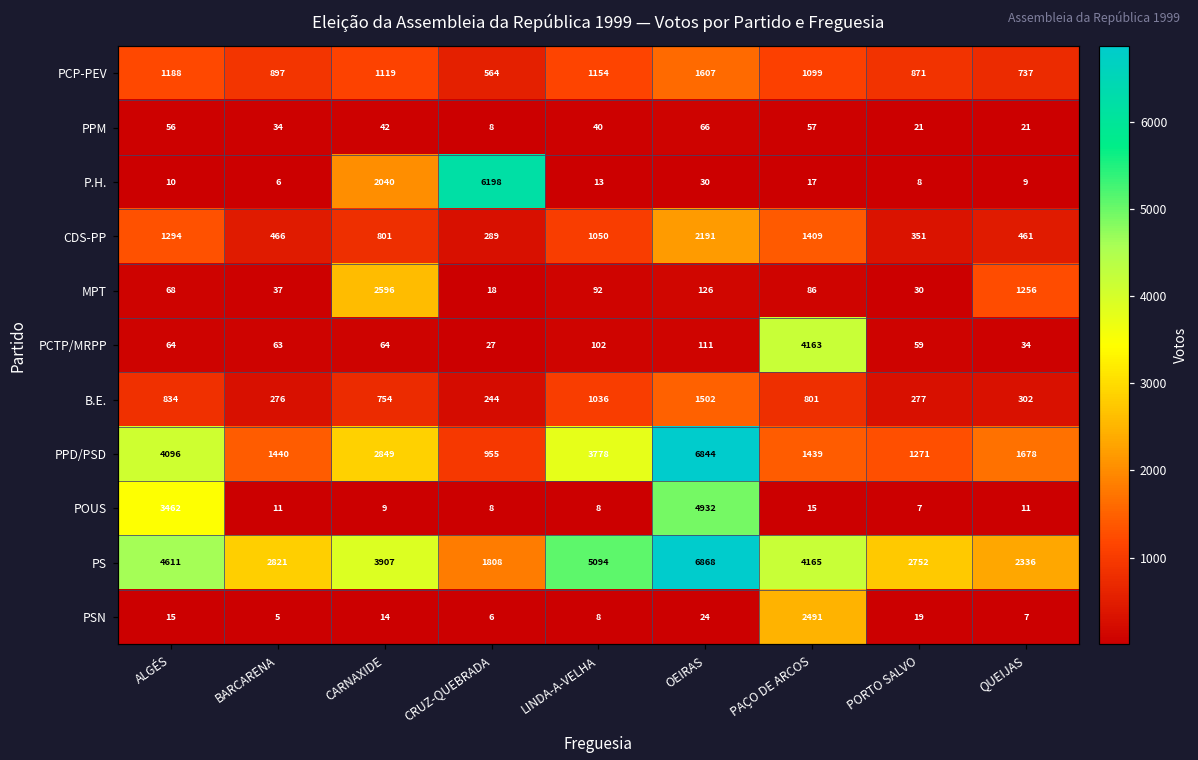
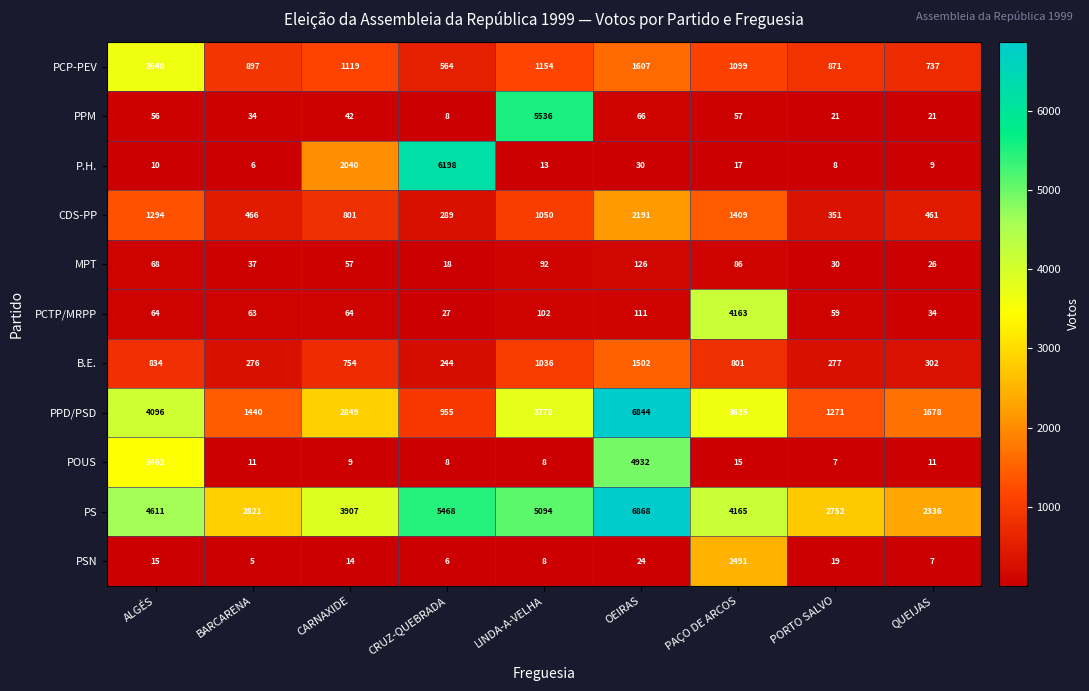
  {
    "PCP-PEV": {
-     "ALGÉS": 1188,
+     "ALGÉS": 3640,
      "BARCARENA": 897,
      "CARNAXIDE": 1119,
      "CRUZ-QUEBRADA": 564,
      "LINDA-A-VELHA": 1154,
      "OEIRAS": 1607,
      "PAÇO DE ARCOS": 1099,
      "PORTO SALVO": 871,
      "QUEIJAS": 737
    },
    "PPM": {
      "ALGÉS": 56,
      "BARCARENA": 34,
      "CARNAXIDE": 42,
      "CRUZ-QUEBRADA": 8,
-     "LINDA-A-VELHA": 40,
+     "LINDA-A-VELHA": 5536,
      "OEIRAS": 66,
      "PAÇO DE ARCOS": 57,
      "PORTO SALVO": 21,
      "QUEIJAS": 21
    },
    "P.H.": {
      "ALGÉS": 10,
      "BARCARENA": 6,
      "CARNAXIDE": 2040,
      "CRUZ-QUEBRADA": 6198,
      "LINDA-A-VELHA": 13,
      "OEIRAS": 30,
      "PAÇO DE ARCOS": 17,
      "PORTO SALVO": 8,
      "QUEIJAS": 9
    },
    "CDS-PP": {
      "ALGÉS": 1294,
      "BARCARENA": 466,
      "CARNAXIDE": 801,
      "CRUZ-QUEBRADA": 289,
      "LINDA-A-VELHA": 1050,
      "OEIRAS": 2191,
      "PAÇO DE ARCOS": 1409,
      "PORTO SALVO": 351,
      "QUEIJAS": 461
    },
    "MPT": {
      "ALGÉS": 68,
      "BARCARENA": 37,
-     "CARNAXIDE": 2596,
+     "CARNAXIDE": 57,
      "CRUZ-QUEBRADA": 18,
      "LINDA-A-VELHA": 92,
      "OEIRAS": 126,
      "PAÇO DE ARCOS": 86,
      "PORTO SALVO": 30,
-     "QUEIJAS": 1256
+     "QUEIJAS": 26
    },
    "PCTP/MRPP": {
      "ALGÉS": 64,
      "BARCARENA": 63,
      "CARNAXIDE": 64,
      "CRUZ-QUEBRADA": 27,
      "LINDA-A-VELHA": 102,
      "OEIRAS": 111,
      "PAÇO DE ARCOS": 4163,
      "PORTO SALVO": 59,
      "QUEIJAS": 34
    },
    "B.E.": {
      "ALGÉS": 834,
      "BARCARENA": 276,
      "CARNAXIDE": 754,
      "CRUZ-QUEBRADA": 244,
      "LINDA-A-VELHA": 1036,
      "OEIRAS": 1502,
      "PAÇO DE ARCOS": 801,
      "PORTO SALVO": 277,
      "QUEIJAS": 302
    },
    "PPD/PSD": {
      "ALGÉS": 4096,
      "BARCARENA": 1440,
      "CARNAXIDE": 2849,
      "CRUZ-QUEBRADA": 955,
      "LINDA-A-VELHA": 3778,
      "OEIRAS": 6844,
-     "PAÇO DE ARCOS": 1439,
+     "PAÇO DE ARCOS": 3635,
      "PORTO SALVO": 1271,
      "QUEIJAS": 1678
    },
    "POUS": {
      "ALGÉS": 3462,
      "BARCARENA": 11,
      "CARNAXIDE": 9,
      "CRUZ-QUEBRADA": 8,
      "LINDA-A-VELHA": 8,
      "OEIRAS": 4932,
      "PAÇO DE ARCOS": 15,
      "PORTO SALVO": 7,
      "QUEIJAS": 11
    },
    "PS": {
      "ALGÉS": 4611,
      "BARCARENA": 2821,
      "CARNAXIDE": 3907,
-     "CRUZ-QUEBRADA": 1808,
+     "CRUZ-QUEBRADA": 5468,
      "LINDA-A-VELHA": 5094,
      "OEIRAS": 6868,
      "PAÇO DE ARCOS": 4165,
      "PORTO SALVO": 2752,
      "QUEIJAS": 2336
    },
    "PSN": {
      "ALGÉS": 15,
      "BARCARENA": 5,
      "CARNAXIDE": 14,
      "CRUZ-QUEBRADA": 6,
      "LINDA-A-VELHA": 8,
      "OEIRAS": 24,
      "PAÇO DE ARCOS": 2491,
      "PORTO SALVO": 19,
      "QUEIJAS": 7
    }
  }
